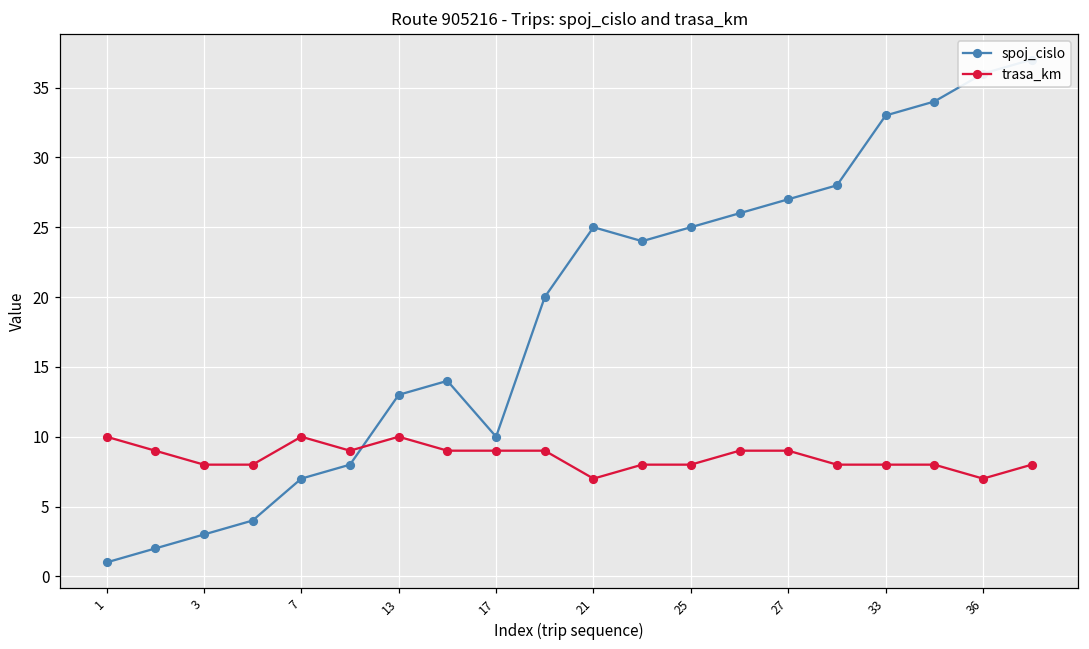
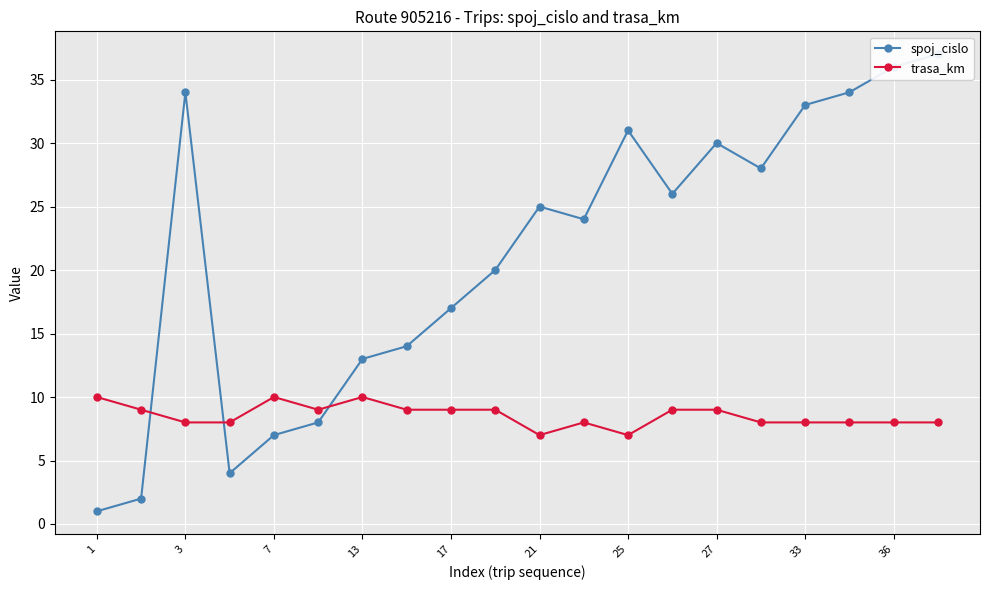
  {
    "spoj_cislo": {
      "1": 1,
-     "3": 3,
+     "3": 34,
      "7": 7,
      "13": 13,
-     "17": 10,
+     "17": 17,
      "21": 25,
-     "25": 25,
-     "27": 27,
+     "25": 31,
+     "27": 30,
      "33": 33
    },
    "trasa_km": {
      "1": 10,
      "3": 8,
      "7": 10,
      "13": 10,
      "17": 9,
      "21": 7,
-     "25": 8,
+     "25": 7,
      "27": 9,
      "33": 8,
-     "36": 7
+     "36": 8
    }
  }
